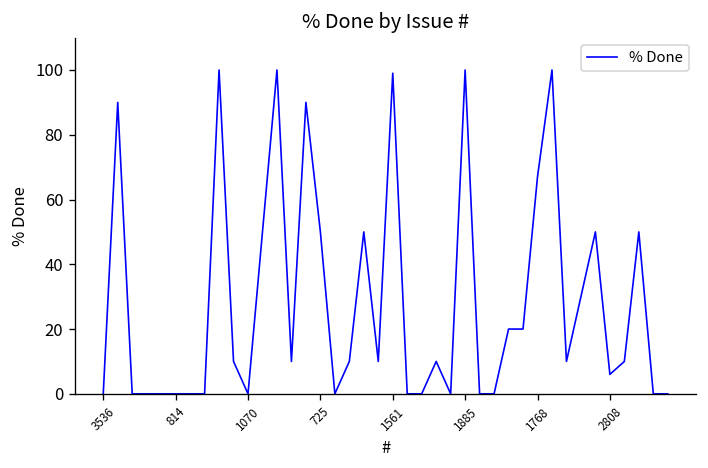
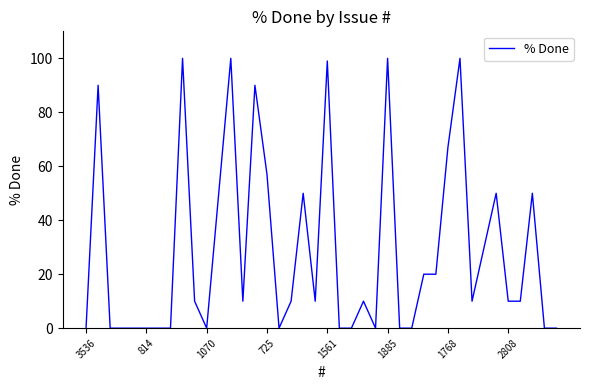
  {
    "3536": 0,
    "814": 0,
    "1070": 0,
-   "725": 50,
+   "725": 57,
    "1561": 99,
    "1885": 100,
    "1768": 67,
-   "2808": 6
+   "2808": 10
  }
